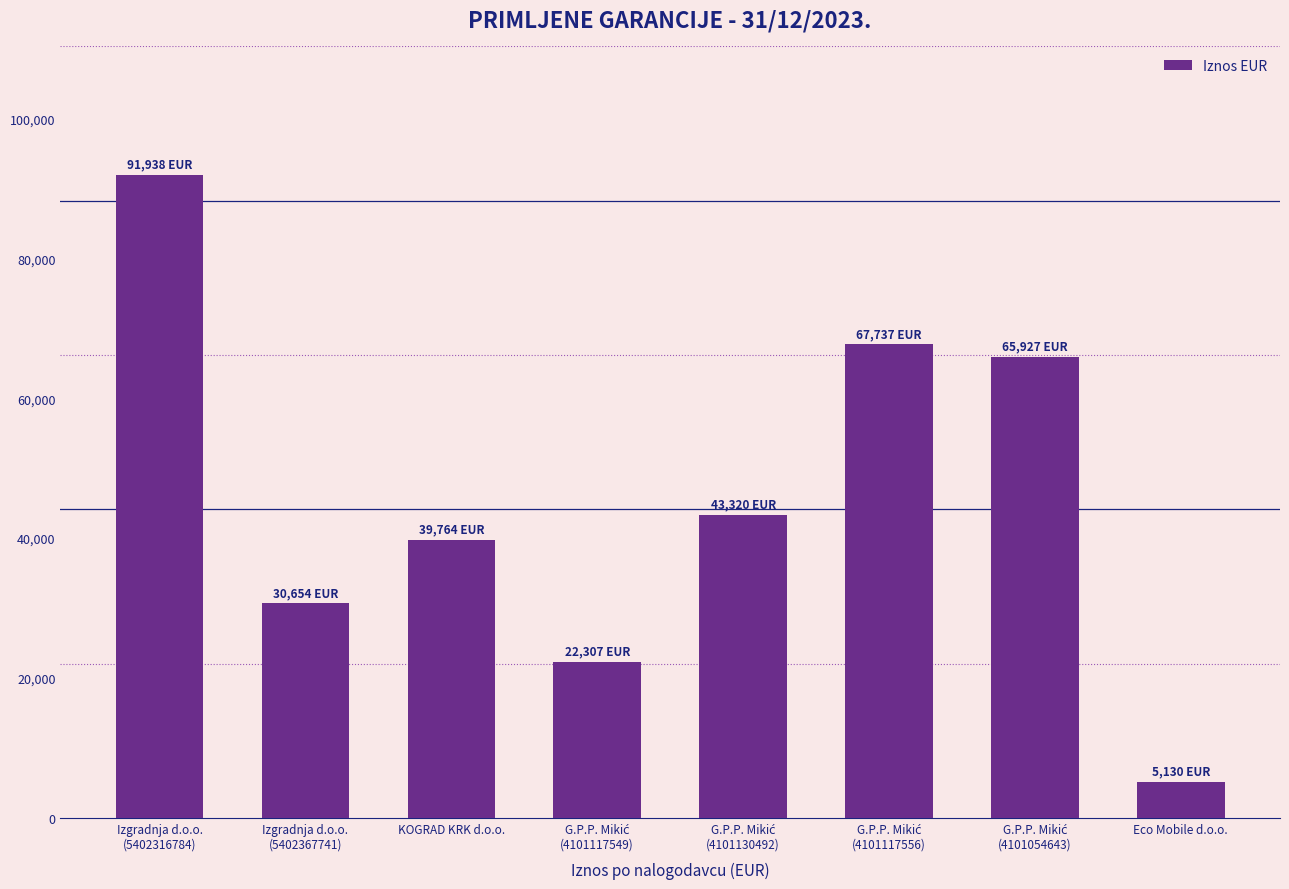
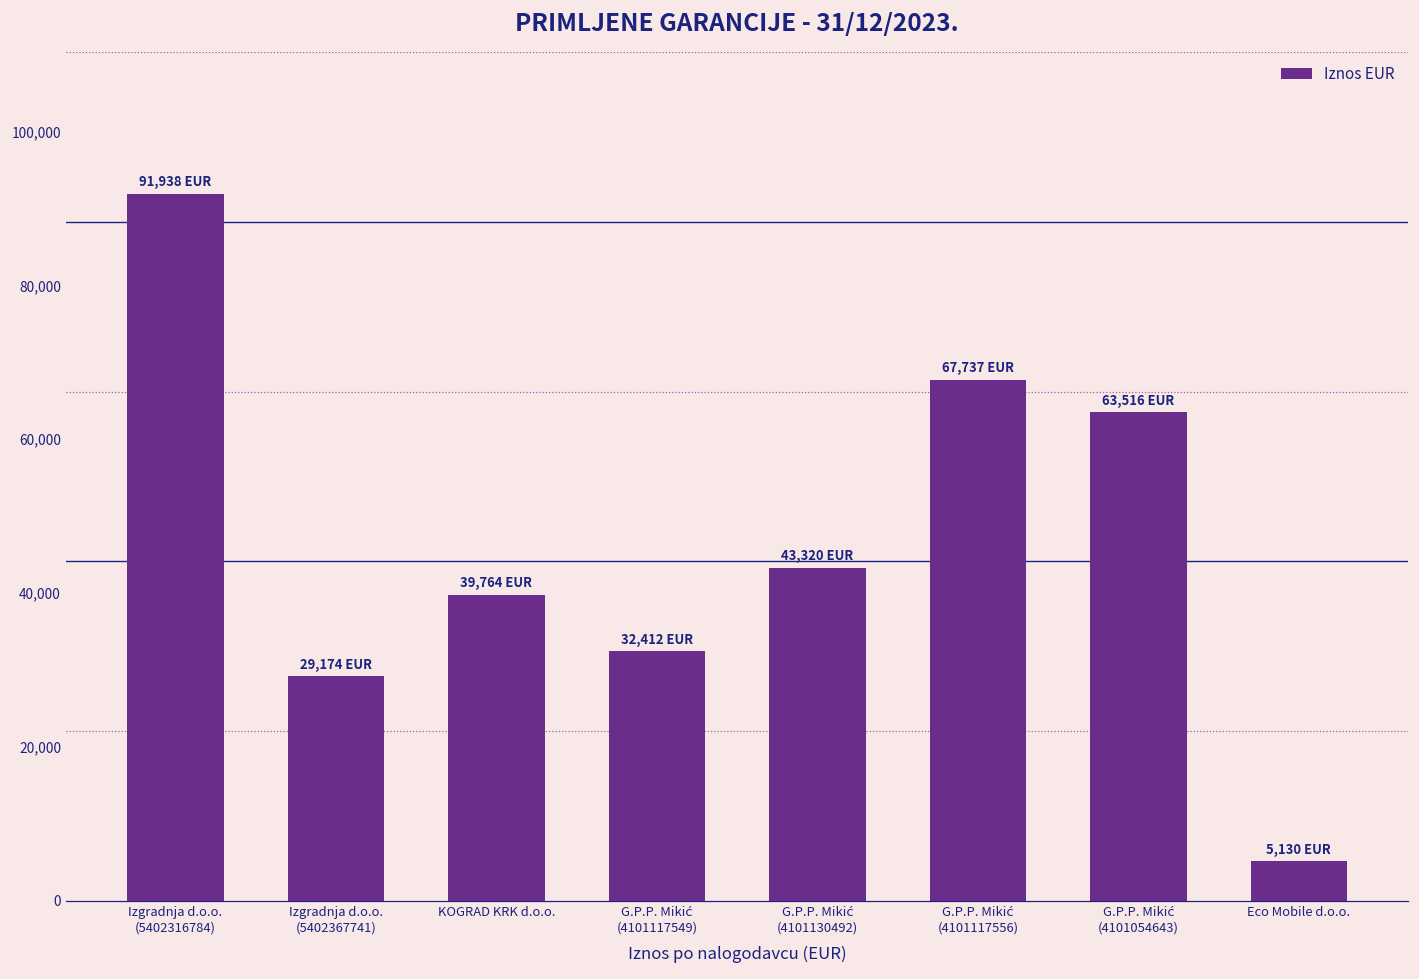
  {
    "Izgradnja d.o.o. (5402316784)": "91,938",
-   "Izgradnja d.o.o. (5402367741)": "30,654",
+   "Izgradnja d.o.o. (5402367741)": "29,174",
    "KOGRAD KRK d.o.o.": "39,764",
-   "G.P.P. Mikić (4101117549)": "22,307",
+   "G.P.P. Mikić (4101117549)": "32,412",
    "G.P.P. Mikić (4101130492)": "43,320",
    "G.P.P. Mikić (4101117556)": "67,737",
-   "G.P.P. Mikić (4101054643)": "65,927",
+   "G.P.P. Mikić (4101054643)": "63,516",
    "Eco Mobile d.o.o.": "5,130"
  }
